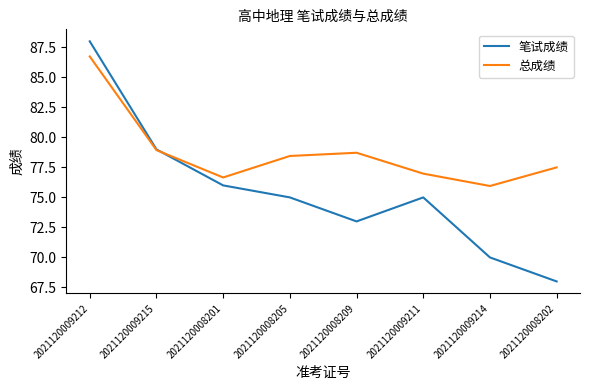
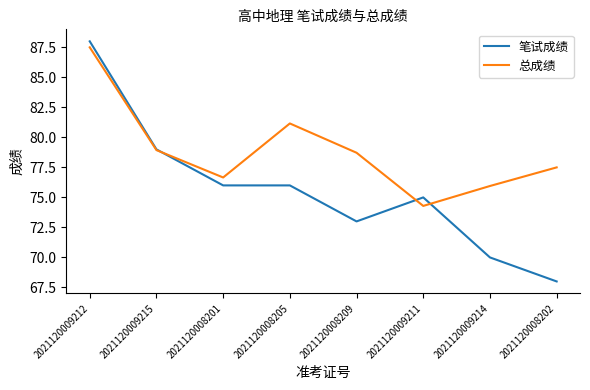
  {
    "笔试成绩": {
      "2021120009212": 88,
      "2021120008201": 76,
-     "2021120008205": 75,
+     "2021120008205": 76,
      "2021120008209": 73,
      "2021120009211": 75,
      "2021120009214": 70,
      "2021120008202": 68
    },
    "总成绩": {
-     "2021120009212": 86.7,
+     "2021120009212": 87.5,
      "2021120008201": 76.7,
-     "2021120008205": 78.5,
+     "2021120008205": 81.2,
      "2021120008209": 78.7,
-     "2021120009211": 77.0,
+     "2021120009211": 74.3,
      "2021120009214": 76.0,
      "2021120008202": 77.5
    }
  }
